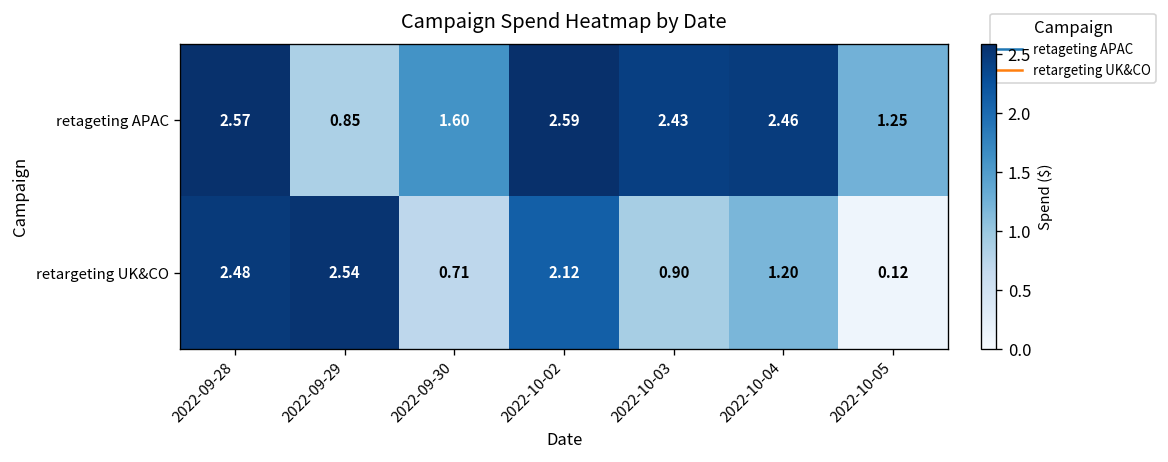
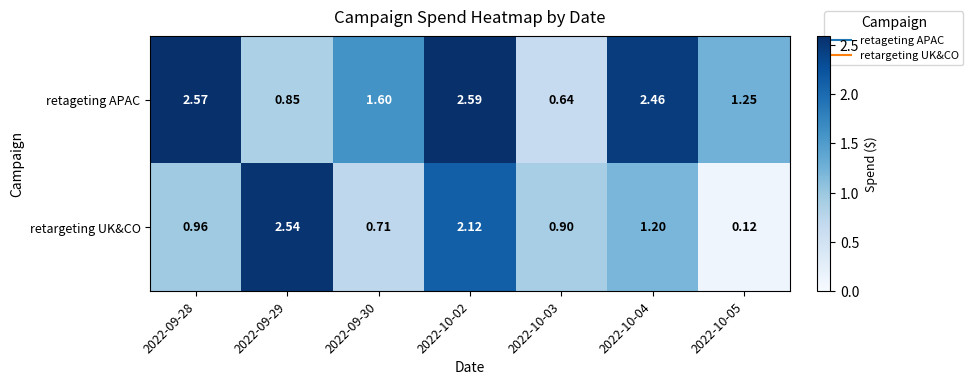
  {
    "retageting APAC": {
      "2022-09-28": 2.57,
      "2022-09-29": 0.85,
      "2022-09-30": 1.60,
      "2022-10-02": 2.59,
-     "2022-10-03": 2.43,
+     "2022-10-03": 0.64,
      "2022-10-04": 2.46,
      "2022-10-05": 1.25
    },
    "retargeting UK&CO": {
-     "2022-09-28": 2.48,
+     "2022-09-28": 0.96,
      "2022-09-29": 2.54,
      "2022-09-30": 0.71,
      "2022-10-02": 2.12,
      "2022-10-03": 0.90,
      "2022-10-04": 1.20,
      "2022-10-05": 0.12
    }
  }
